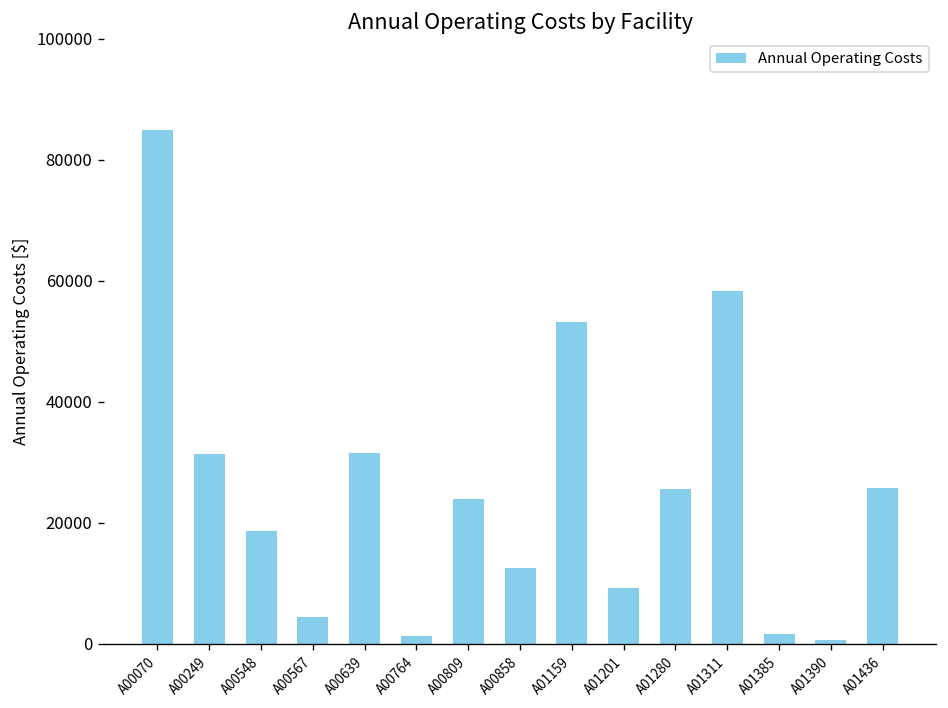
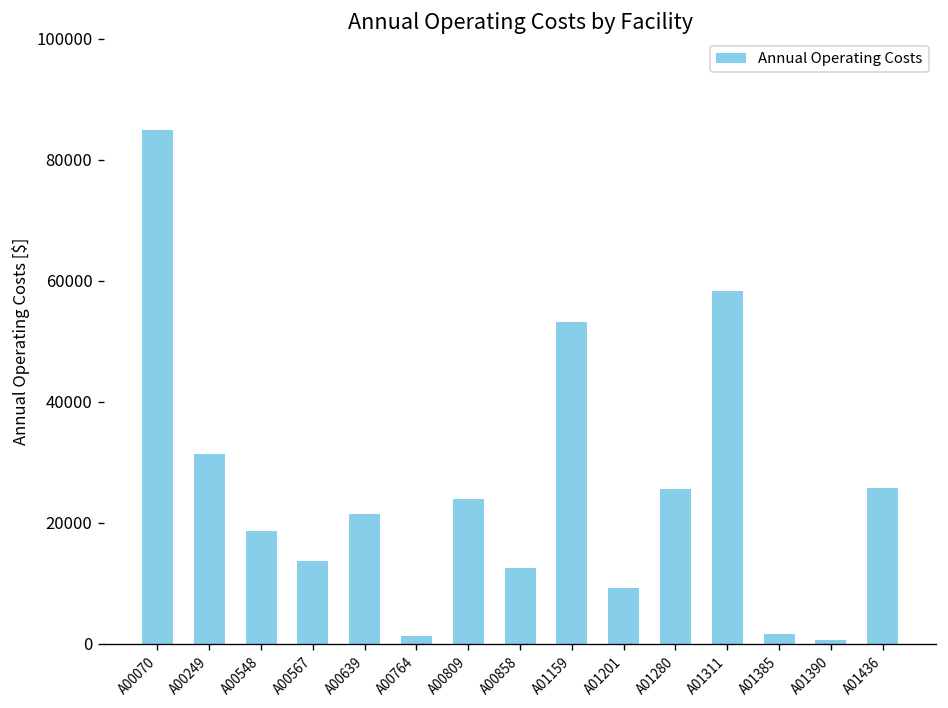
  {
    "A00070": 85000,
    "A00249": 31000,
    "A00548": 19000,
-   "A00567": 4000,
-   "A00639": 32000,
+   "A00567": 14000,
+   "A00639": 21000,
    "A00764": 1000,
    "A00809": 24000,
    "A00858": 12000,
    "A01159": 53000,
    "A01201": 9000,
    "A01280": 26000,
    "A01311": 58000,
    "A01385": 2000,
    "A01390": 1000,
    "A01436": 26000
  }
